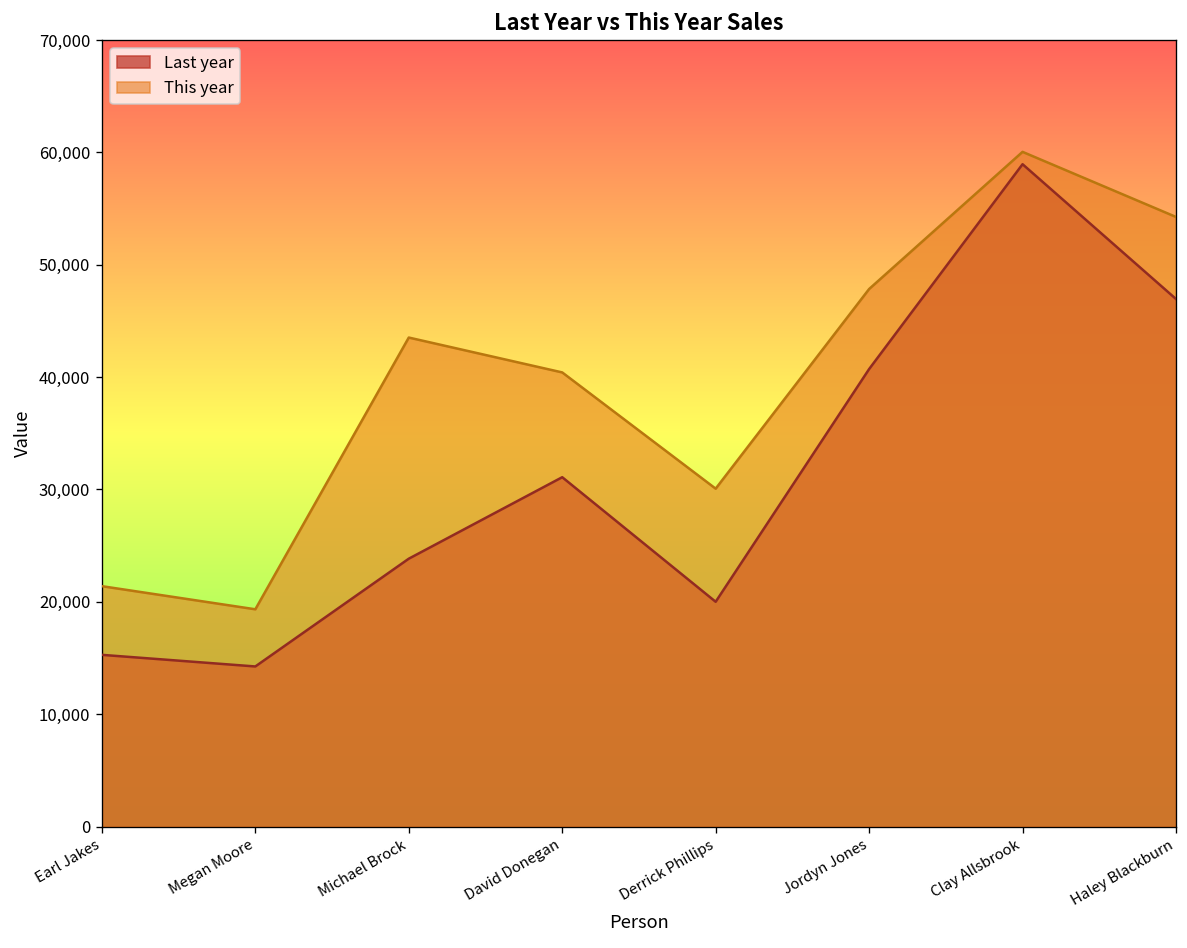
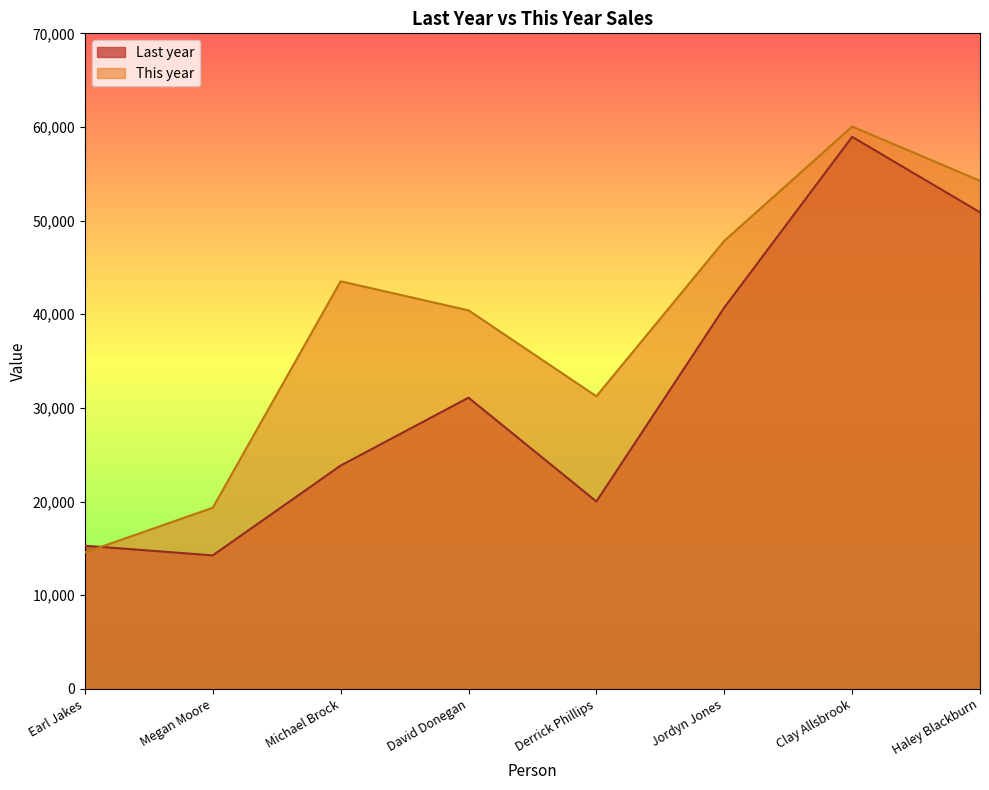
  {
    "Last year": {
      "Earl Jakes": "15,000",
      "Megan Moore": "14,000",
      "Michael Brock": "24,000",
      "David Donegan": "31,000",
      "Derrick Phillips": "20,000",
      "Jordyn Jones": "41,000",
      "Clay Allsbrook": "59,000",
-     "Haley Blackburn": "47,000"
+     "Haley Blackburn": "51,000"
    },
    "This year": {
-     "Earl Jakes": "21,000",
+     "Earl Jakes": "15,000",
      "Megan Moore": "19,000",
      "Michael Brock": "44,000",
      "David Donegan": "40,000",
-     "Derrick Phillips": "30,000",
+     "Derrick Phillips": "31,000",
      "Jordyn Jones": "48,000",
      "Clay Allsbrook": "60,000",
      "Haley Blackburn": "54,000"
    }
  }
